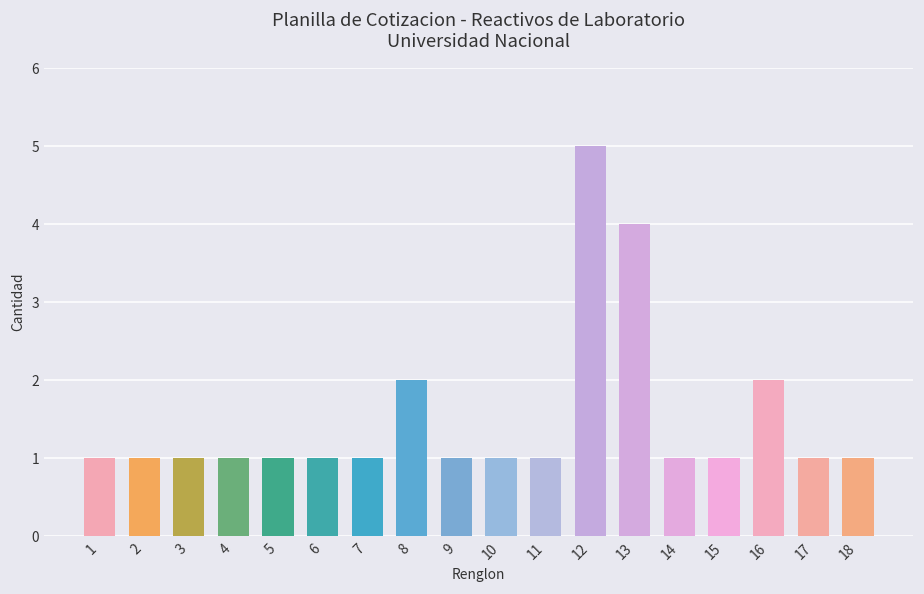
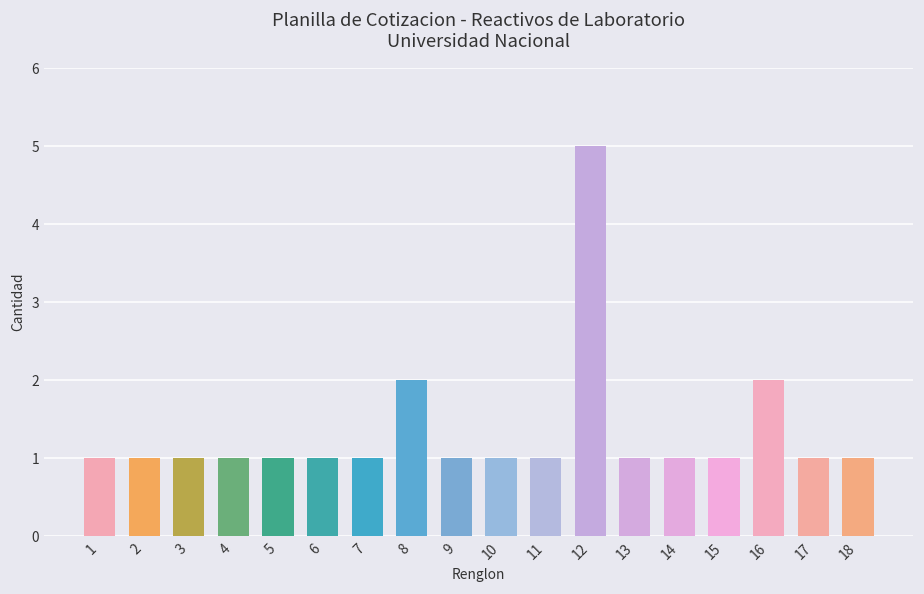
  {
    "1": 1,
    "2": 1,
    "3": 1,
    "4": 1,
    "5": 1,
    "6": 1,
    "7": 1,
    "8": 2,
    "9": 1,
    "10": 1,
    "11": 1,
    "12": 5,
-   "13": 4,
+   "13": 1,
    "14": 1,
    "15": 1,
    "16": 2,
    "17": 1,
    "18": 1
  }
